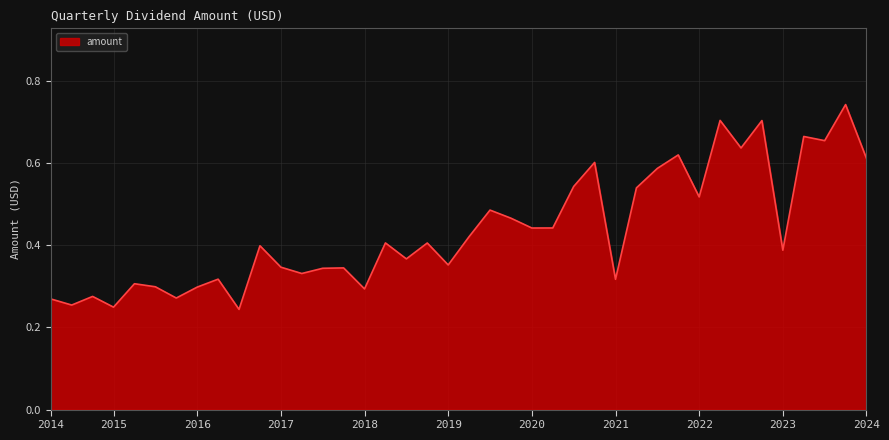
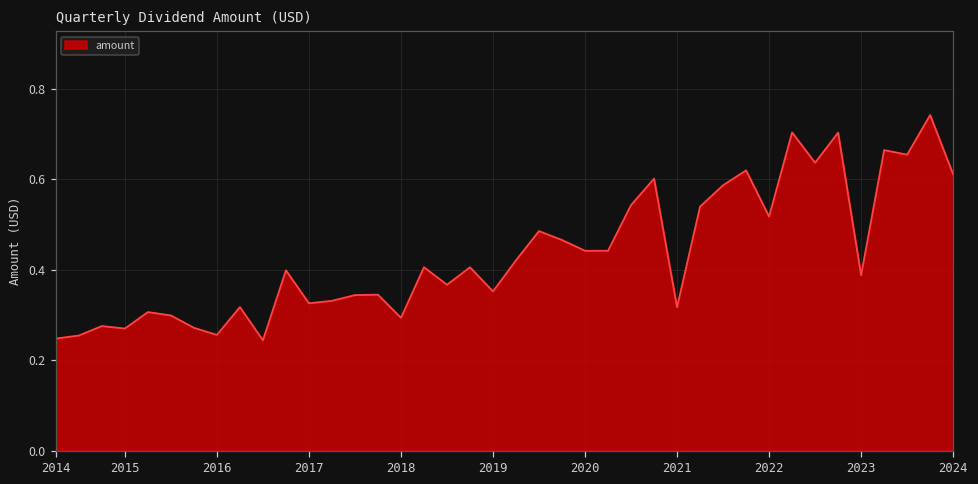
  {
-   "2014": 0.27,
-   "2015": 0.25,
-   "2016": 0.30,
-   "2017": 0.35,
+   "2014": 0.25,
+   "2015": 0.27,
+   "2016": 0.26,
+   "2017": 0.33,
    "2018": 0.29,
    "2019": 0.35,
    "2020": 0.44,
    "2021": 0.32,
    "2022": 0.52,
    "2023": 0.39,
    "2024": 0.61
  }
